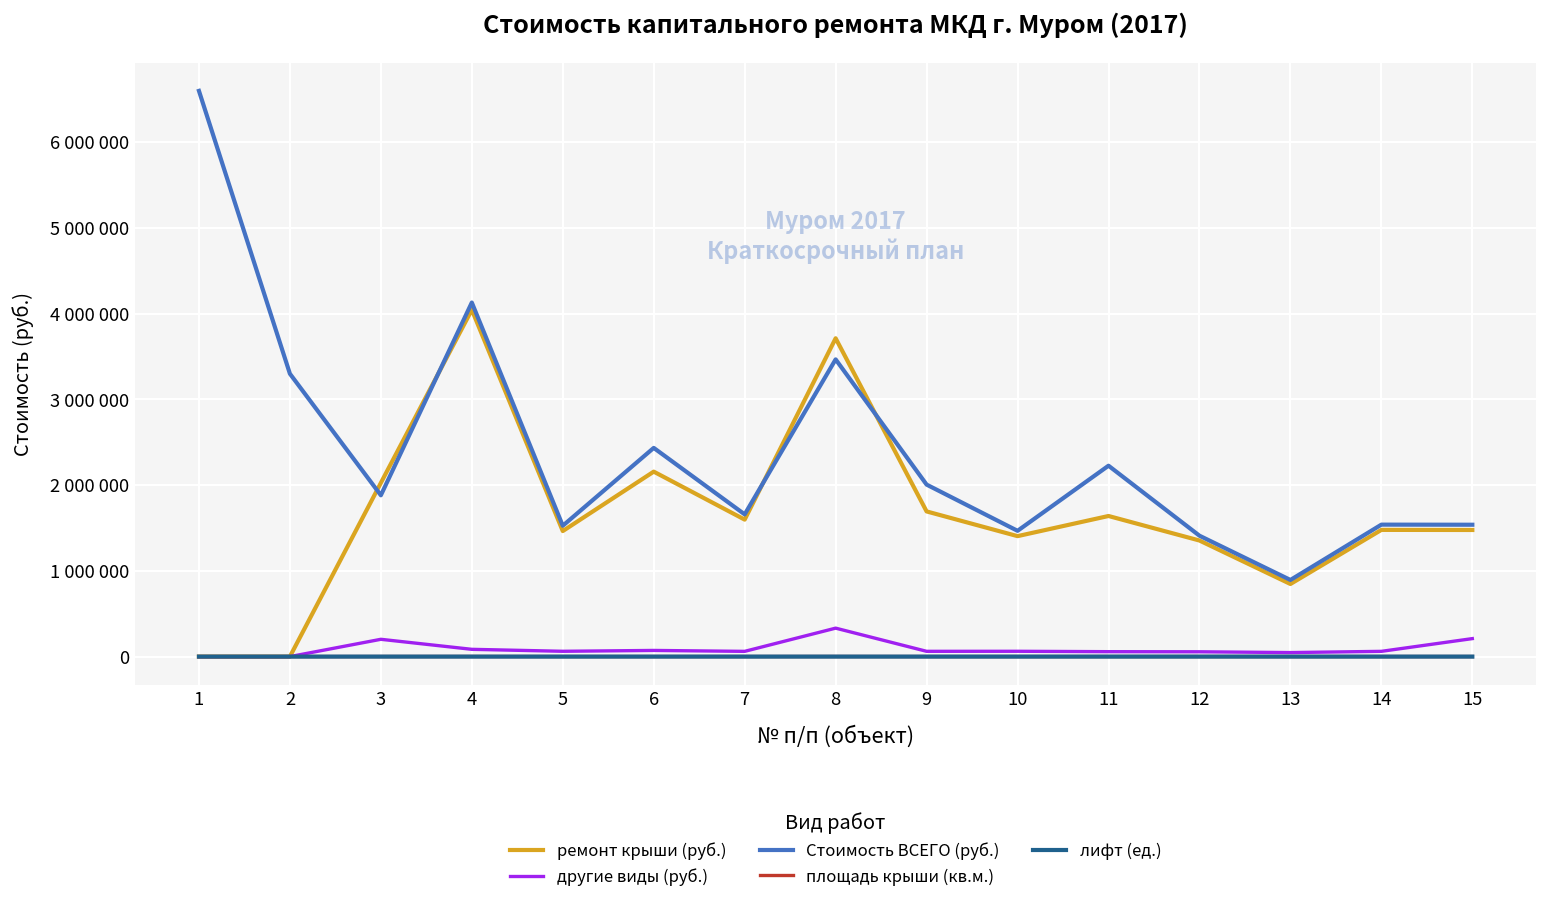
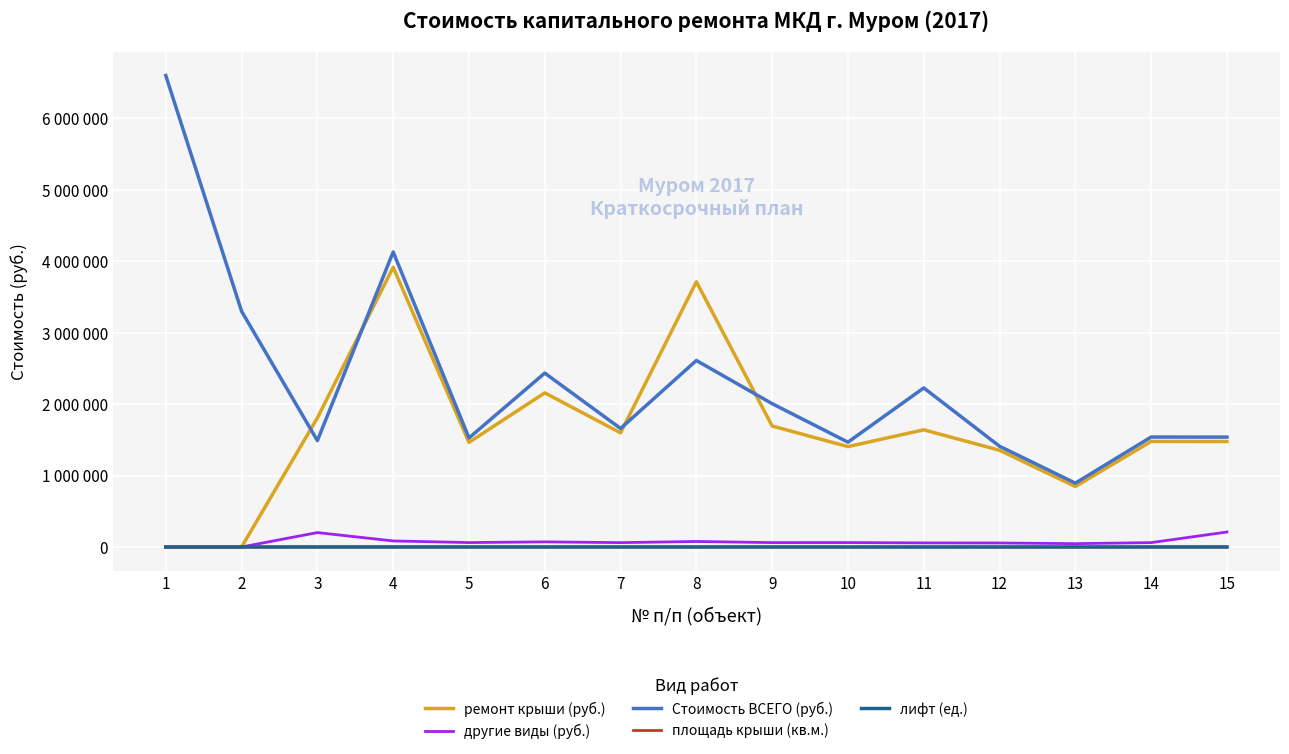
  {
    "ремонт крыши (руб.)": {
-     "3": 2000000,
-     "4": 4000000,
+     "3": 1800000,
+     "4": 3900000,
      "5": 1500000,
      "6": 2200000,
      "7": 1600000,
      "8": 3700000,
      "9": 1700000,
      "10": 1400000,
      "11": 1600000,
      "12": 1400000,
      "13": 800000,
      "14": 1500000,
      "15": 1500000
    },
    "другие виды (руб.)": {
      "3": 200000,
      "4": 100000,
      "5": 100000,
      "6": 100000,
      "7": 100000,
-     "8": 300000,
+     "8": 100000,
      "9": 100000,
      "10": 100000,
      "11": 100000,
      "12": 100000,
      "13": 0,
      "14": 100000,
      "15": 200000
    },
    "Стоимость ВСЕГО (руб.)": {
      "1": 6600000,
      "2": 3300000,
-     "3": 1900000,
+     "3": 1500000,
      "4": 4100000,
      "5": 1500000,
      "6": 2400000,
      "7": 1700000,
-     "8": 3500000,
+     "8": 2600000,
      "9": 2000000,
      "10": 1500000,
      "11": 2200000,
      "12": 1400000,
      "13": 900000,
      "14": 1500000,
      "15": 1500000
    },
    "лифт (ед.)": {
      "3": 0,
      "4": 0,
      "5": 0,
      "6": 0,
      "7": 0,
      "8": 0,
      "9": 0,
      "10": 0,
      "11": 0,
      "12": 0,
      "13": 0,
      "14": 0,
      "15": 0
    }
  }
